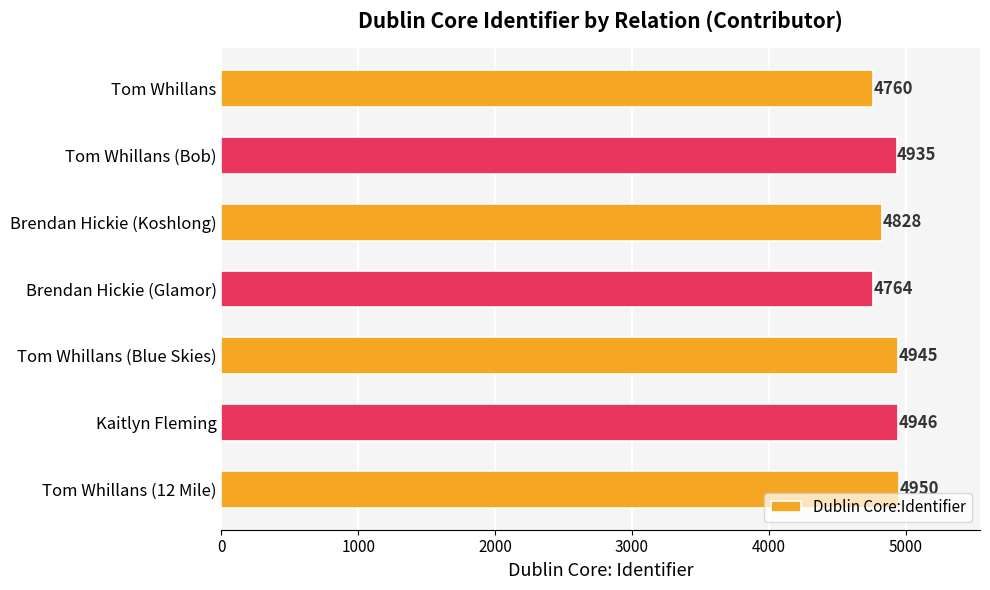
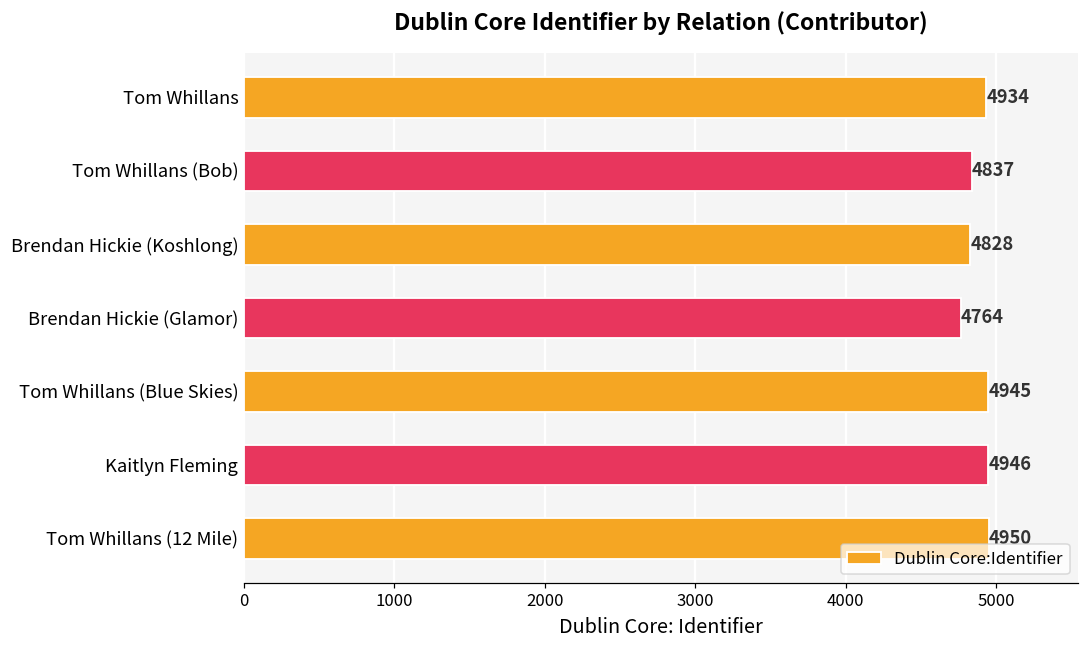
  {
-   "Tom Whillans": 4760,
-   "Tom Whillans (Bob)": 4935,
+   "Tom Whillans": 4934,
+   "Tom Whillans (Bob)": 4837,
    "Brendan Hickie (Koshlong)": 4828,
    "Brendan Hickie (Glamor)": 4764,
    "Tom Whillans (Blue Skies)": 4945,
    "Kaitlyn Fleming": 4946
  }
